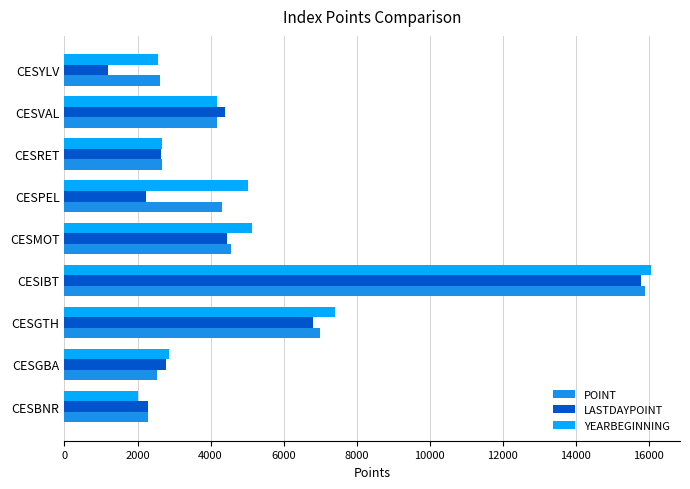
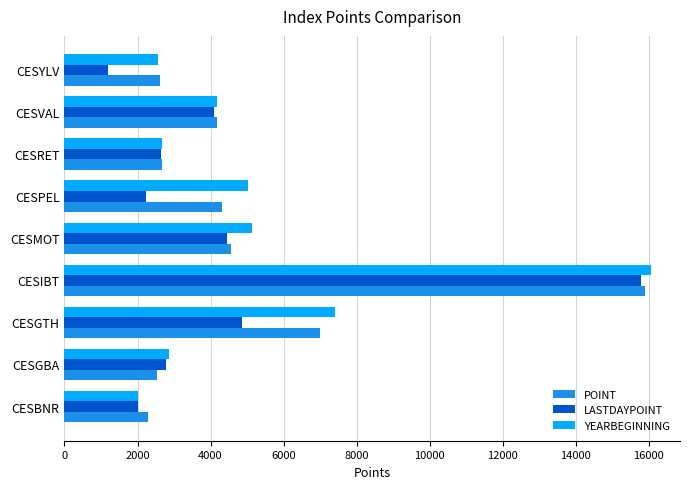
  {
    "LASTDAYPOINT": {
      "CESYLV": 1200,
-     "CESVAL": 4400,
+     "CESVAL": 4100,
      "CESRET": 2600,
      "CESPEL": 2200,
      "CESMOT": 4500,
      "CESIBT": 15800,
-     "CESGTH": 6800,
+     "CESGTH": 4900,
      "CESGBA": 2800,
-     "CESBNR": 2300
+     "CESBNR": 2000
    }
  }
